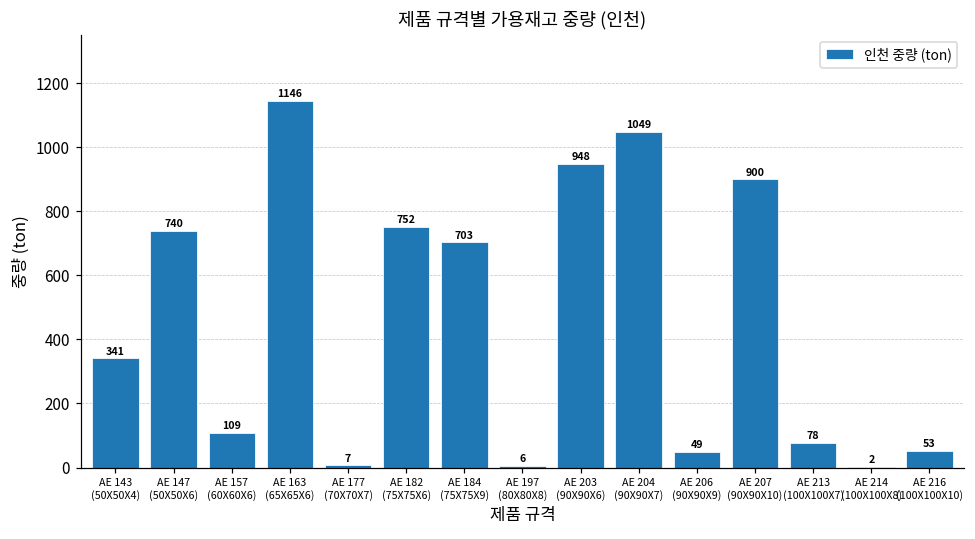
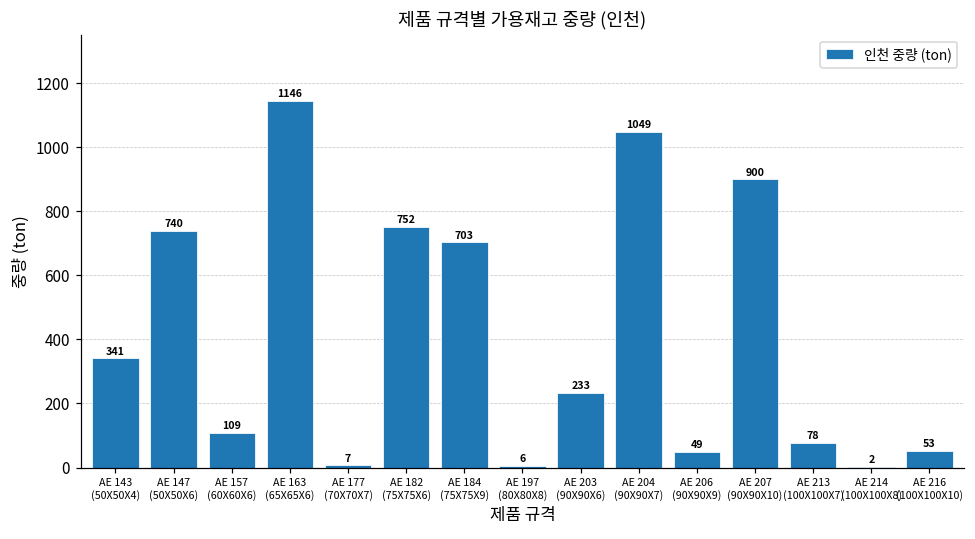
  {
    "AE 143 (50X50X4)": 341,
    "AE 147 (50X50X6)": 740,
    "AE 157 (60X60X6)": 109,
    "AE 163 (65X65X6)": 1146,
    "AE 177 (70X70X7)": 7,
    "AE 182 (75X75X6)": 752,
    "AE 184 (75X75X9)": 703,
    "AE 197 (80X80X8)": 6,
-   "AE 203 (90X90X6)": 948,
+   "AE 203 (90X90X6)": 233,
    "AE 204 (90X90X7)": 1049,
    "AE 206 (90X90X9)": 49,
    "AE 207 (90X90X10)": 900,
    "AE 213 (100X100X7)": 78,
    "AE 214 (100X100X8)": 2,
    "AE 216 (100X100X10)": 53
  }
